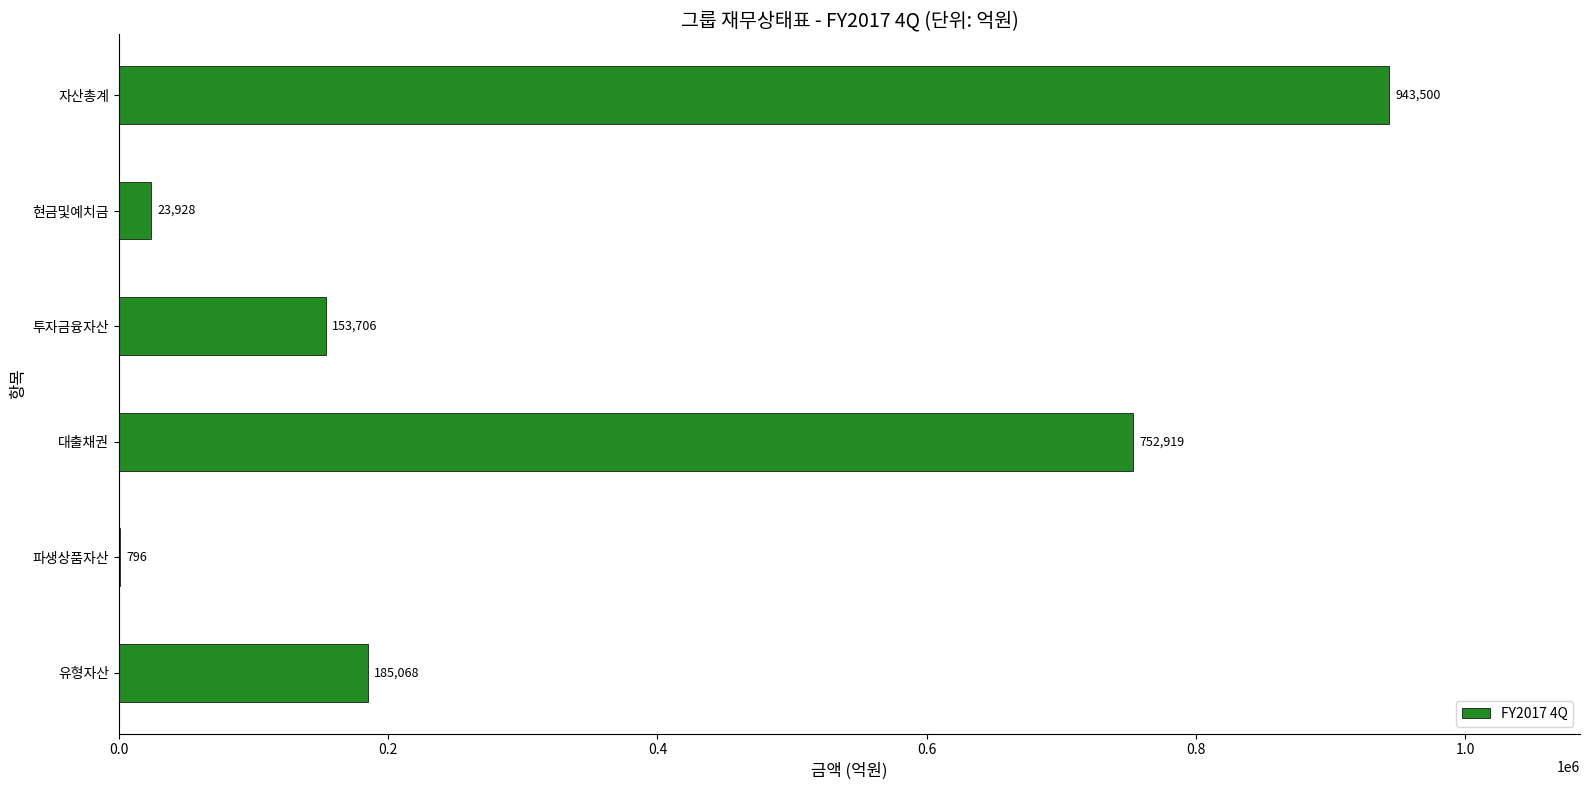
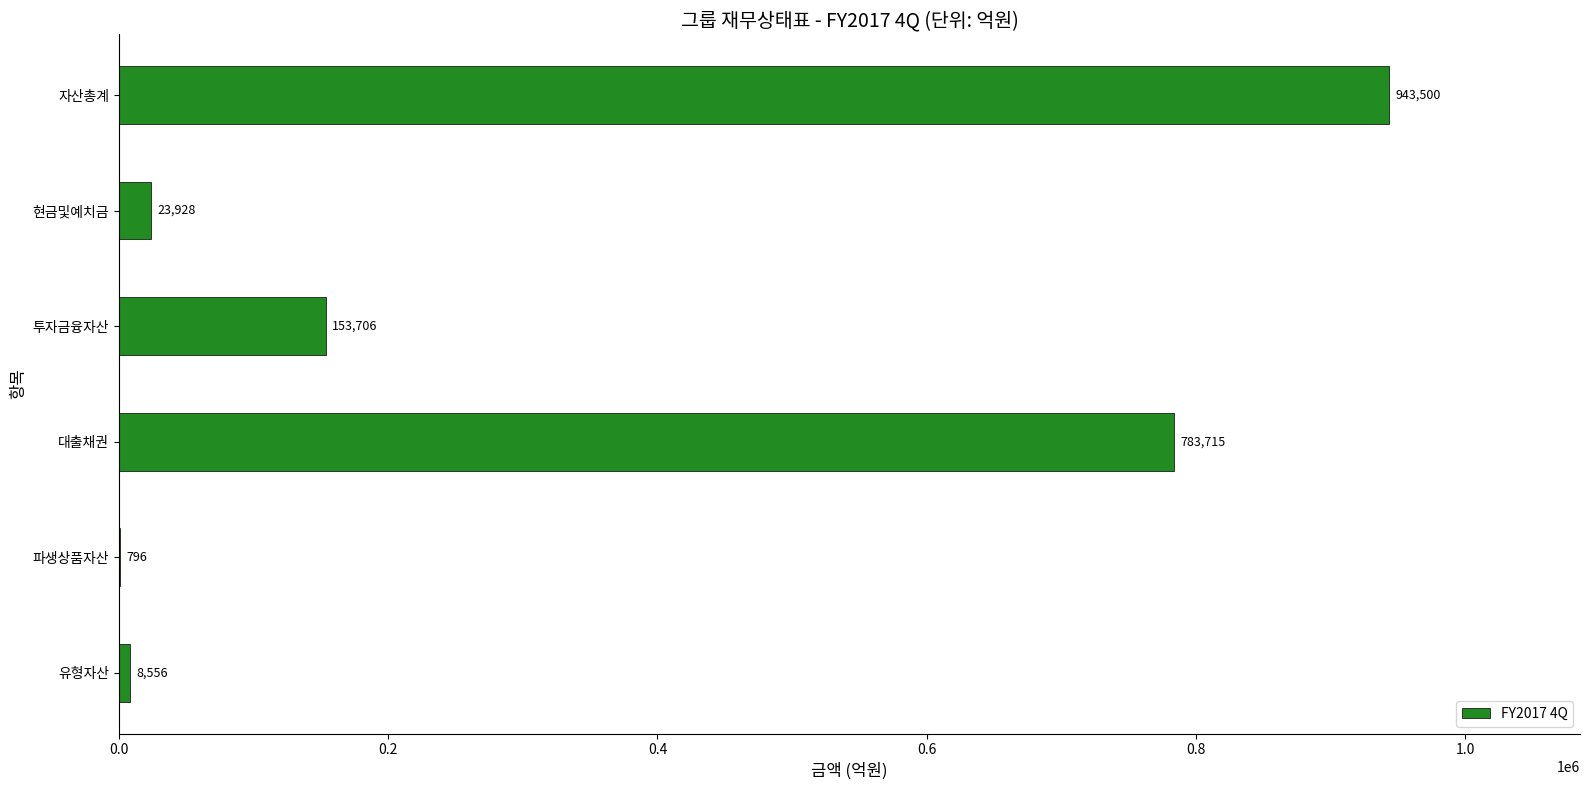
  {
    "자산총계": "943,500",
    "현금및예치금": "23,928",
    "투자금융자산": "153,706",
-   "대출채권": "752,919",
+   "대출채권": "783,715",
    "파생상품자산": "796",
-   "유형자산": "185,068"
+   "유형자산": "8,556"
  }
